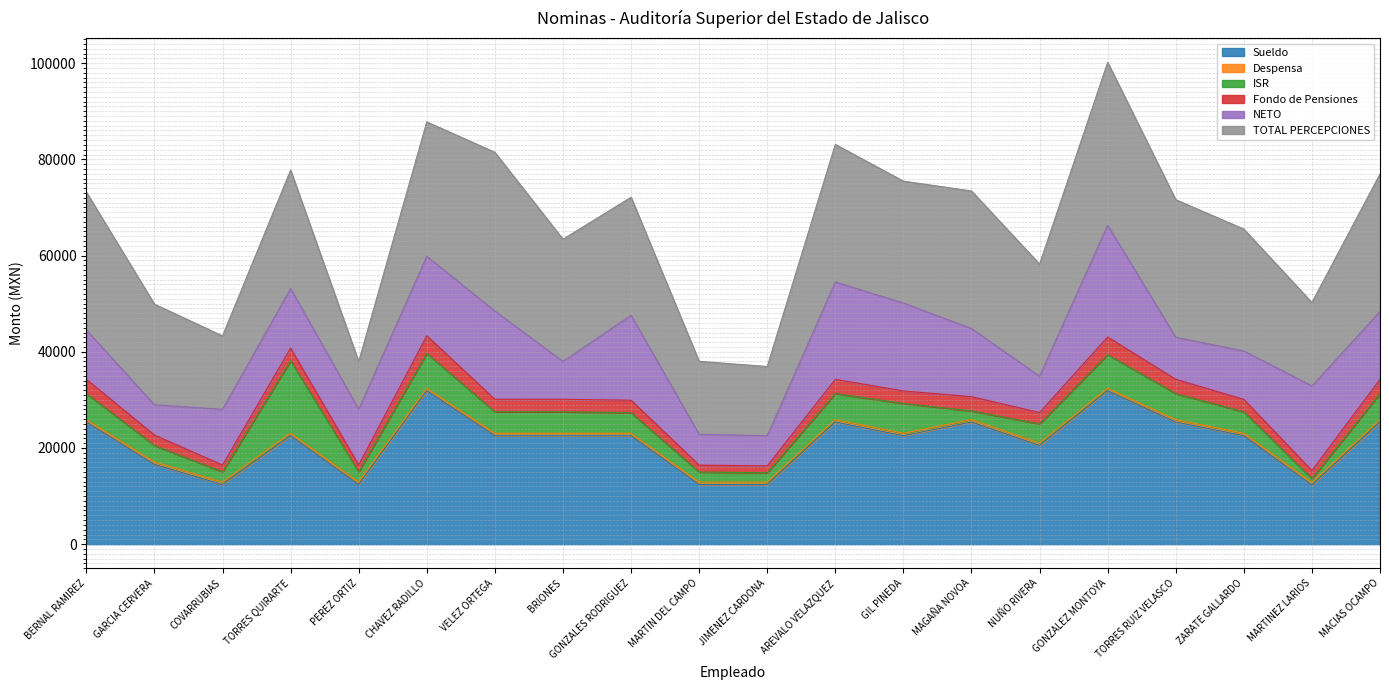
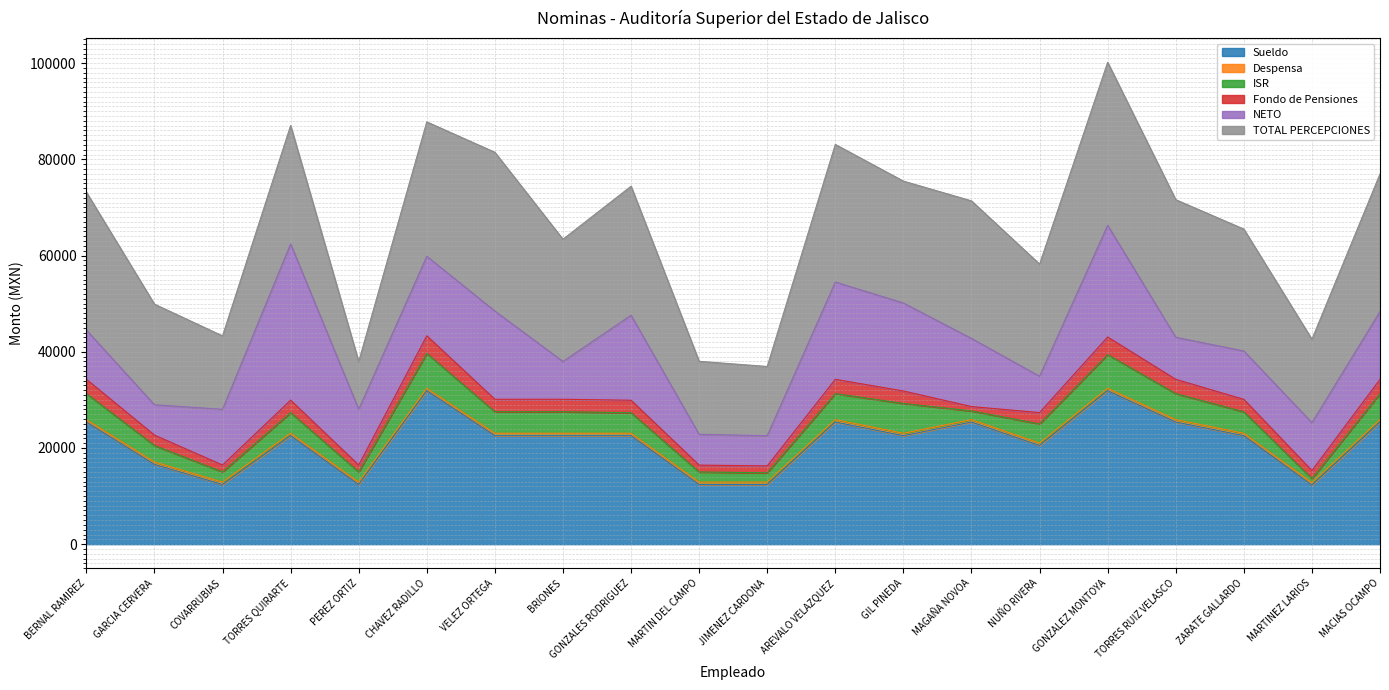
  {
    "ISR": {
      "BERNAL RAMIREZ": 5000,
      "GARCIA CERVERA": 3000,
      "COVARRUBIAS": 2000,
-     "TORRES QUIRARTE": 15000,
+     "TORRES QUIRARTE": 4000,
      "PEREZ ORTIZ": 2000,
      "CHAVEZ RADILLO": 7000,
      "VELEZ ORTEGA": 4000,
      "BRIONES": 4000,
      "GONZALES RODRIGUEZ": 4000,
      "MARTIN DEL CAMPO": 2000,
      "JIMENEZ CARDONA": 2000,
      "AREVALO VELAZQUEZ": 5000,
      "GIL PINEDA": 6000,
      "MAGAÑA NOVOA": 2000,
      "NUÑO RIVERA": 4000,
      "GONZALEZ MONTOYA": 7000,
      "TORRES RUIZ VELASCO": 5000,
      "ZARATE GALLARDO": 4000,
      "MARTINEZ LARIOS": 1000,
      "MACIAS OCAMPO": 5000
    },
    "Fondo de Pensiones": {
      "BERNAL RAMIREZ": 3000,
      "GARCIA CERVERA": 2000,
      "COVARRUBIAS": 1000,
      "TORRES QUIRARTE": 3000,
      "PEREZ ORTIZ": 1000,
      "CHAVEZ RADILLO": 4000,
      "VELEZ ORTEGA": 3000,
      "BRIONES": 3000,
      "GONZALES RODRIGUEZ": 3000,
      "MARTIN DEL CAMPO": 1000,
      "JIMENEZ CARDONA": 1000,
      "AREVALO VELAZQUEZ": 3000,
      "GIL PINEDA": 3000,
-     "MAGAÑA NOVOA": 3000,
+     "MAGAÑA NOVOA": 1000,
      "NUÑO RIVERA": 2000,
      "GONZALEZ MONTOYA": 4000,
      "TORRES RUIZ VELASCO": 3000,
      "ZARATE GALLARDO": 3000,
      "MARTINEZ LARIOS": 2000,
      "MACIAS OCAMPO": 3000
    },
    "NETO": {
      "BERNAL RAMIREZ": 10000,
      "GARCIA CERVERA": 6000,
      "COVARRUBIAS": 12000,
-     "TORRES QUIRARTE": 12000,
+     "TORRES QUIRARTE": 32000,
      "PEREZ ORTIZ": 12000,
      "CHAVEZ RADILLO": 17000,
      "VELEZ ORTEGA": 18000,
      "BRIONES": 8000,
      "GONZALES RODRIGUEZ": 18000,
      "MARTIN DEL CAMPO": 6000,
      "JIMENEZ CARDONA": 6000,
      "AREVALO VELAZQUEZ": 20000,
      "GIL PINEDA": 18000,
      "MAGAÑA NOVOA": 14000,
      "NUÑO RIVERA": 8000,
      "GONZALEZ MONTOYA": 23000,
      "TORRES RUIZ VELASCO": 9000,
      "ZARATE GALLARDO": 10000,
-     "MARTINEZ LARIOS": 18000,
+     "MARTINEZ LARIOS": 10000,
      "MACIAS OCAMPO": 14000
    },
    "TOTAL PERCEPCIONES": {
      "BERNAL RAMIREZ": 29000,
      "GARCIA CERVERA": 21000,
      "COVARRUBIAS": 15000,
      "TORRES QUIRARTE": 25000,
      "PEREZ ORTIZ": 10000,
      "CHAVEZ RADILLO": 28000,
      "VELEZ ORTEGA": 33000,
      "BRIONES": 25000,
-     "GONZALES RODRIGUEZ": 25000,
+     "GONZALES RODRIGUEZ": 27000,
      "MARTIN DEL CAMPO": 15000,
      "JIMENEZ CARDONA": 14000,
      "AREVALO VELAZQUEZ": 29000,
      "GIL PINEDA": 25000,
      "MAGAÑA NOVOA": 29000,
      "NUÑO RIVERA": 23000,
      "GONZALEZ MONTOYA": 34000,
      "TORRES RUIZ VELASCO": 29000,
      "ZARATE GALLARDO": 25000,
      "MARTINEZ LARIOS": 17000,
      "MACIAS OCAMPO": 29000
    }
  }
